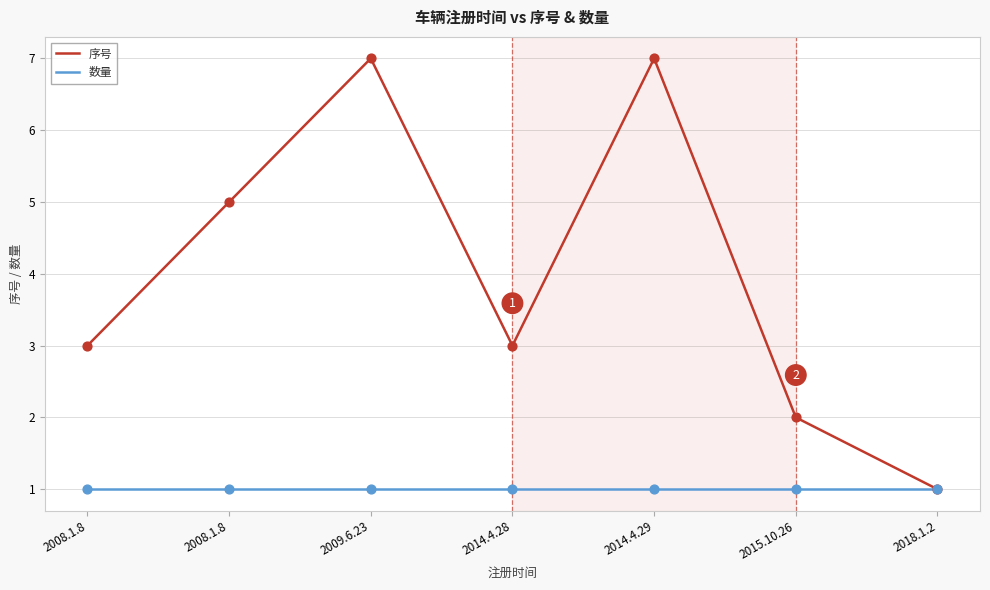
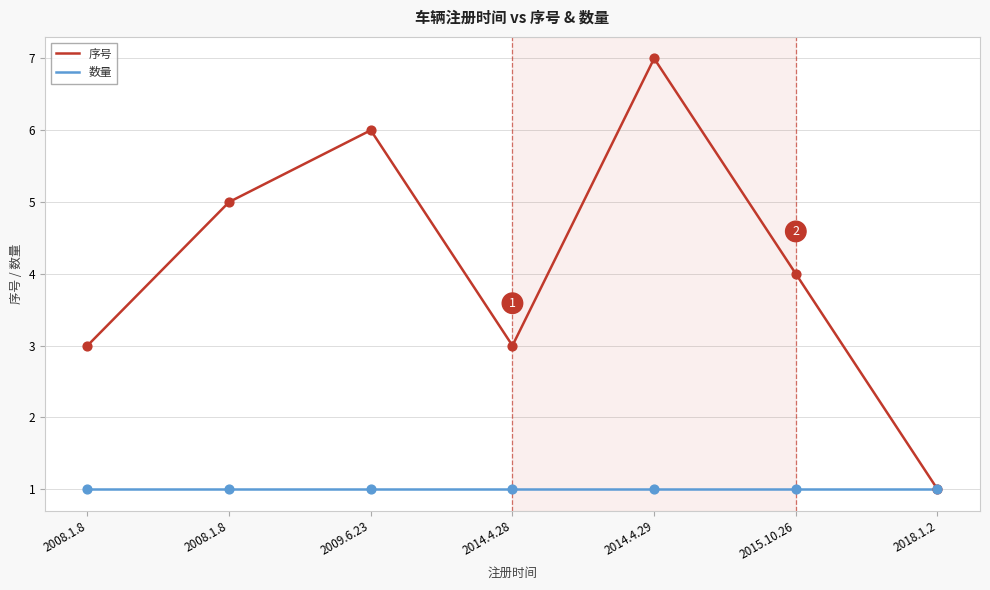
  {
    "序号": {
-     "2009.6.23": 7,
+     "2009.6.23": 6,
      "2014.4.28": 3,
      "2014.4.29": 7,
-     "2015.10.26": 2
+     "2015.10.26": 4
    },
    "数量": {
      "2009.6.23": 1,
      "2014.4.28": 1,
      "2014.4.29": 1,
      "2015.10.26": 1
    }
  }
